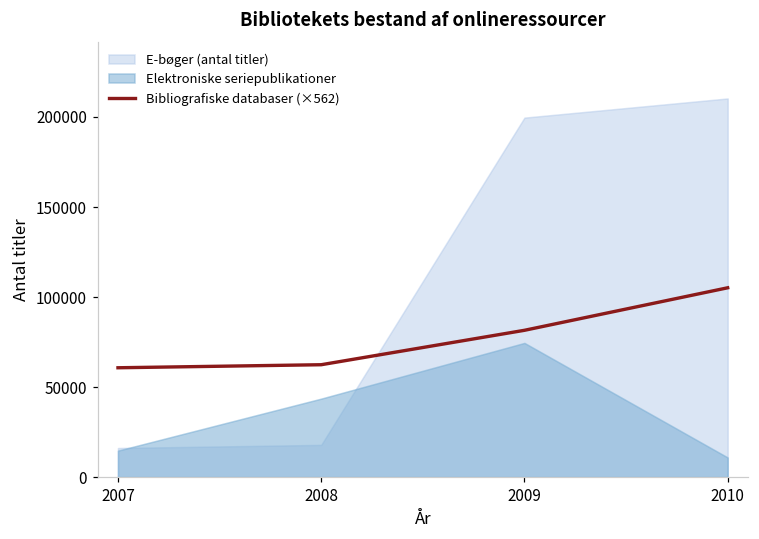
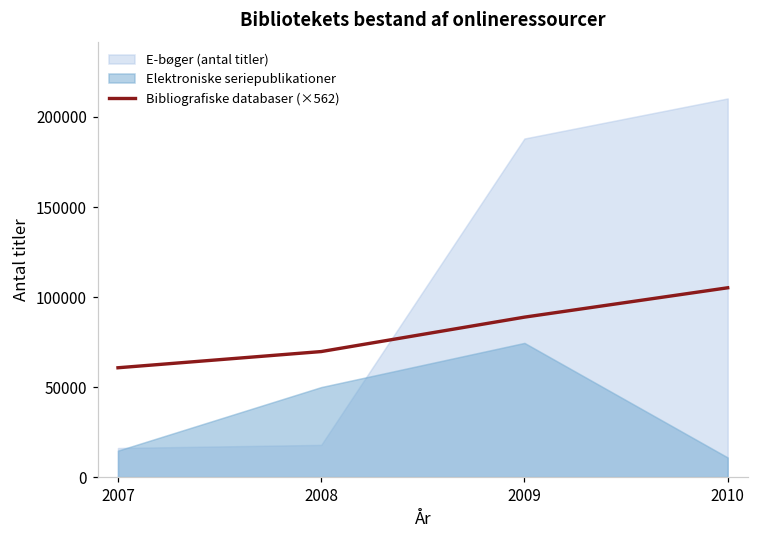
  {
    "Bibliografiske databaser (×562)": {
      "2007": 61000,
-     "2008": 62000,
-     "2009": 82000,
+     "2008": 70000,
+     "2009": 89000,
      "2010": 105000
    },
    "E-bøger (antal titler)": {
      "2008": 18000,
-     "2009": 200000,
+     "2009": 188000,
      "2010": 210000
    },
    "Elektroniske seriepublikationer": {
-     "2008": 44000,
+     "2008": 50000,
      "2009": 75000,
      "2010": 11000
    }
  }
